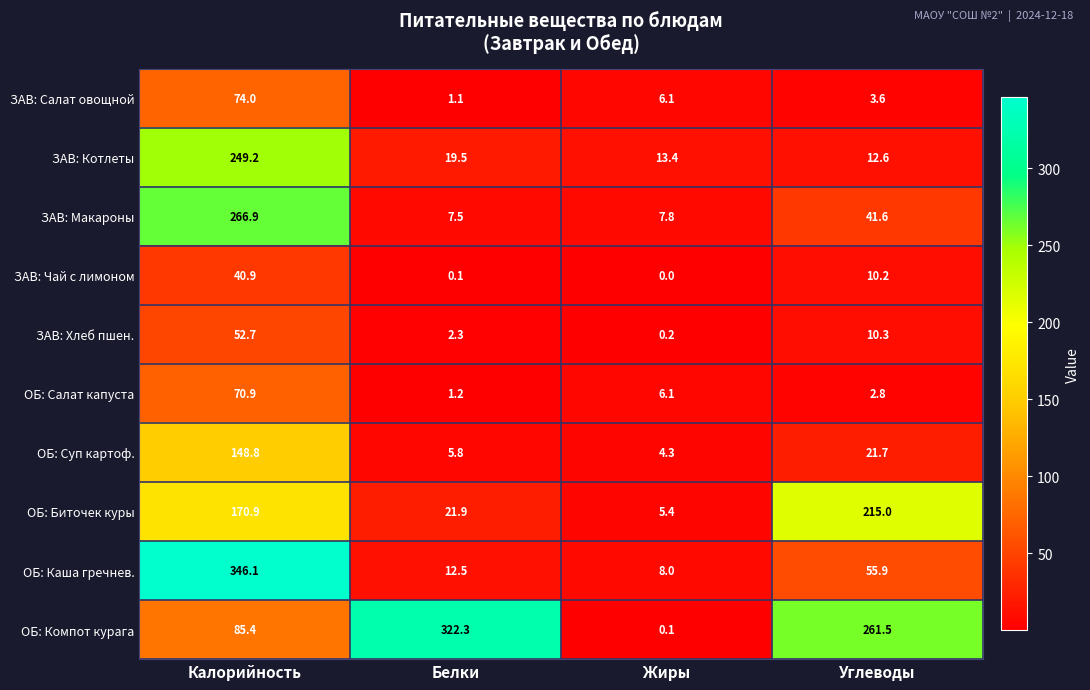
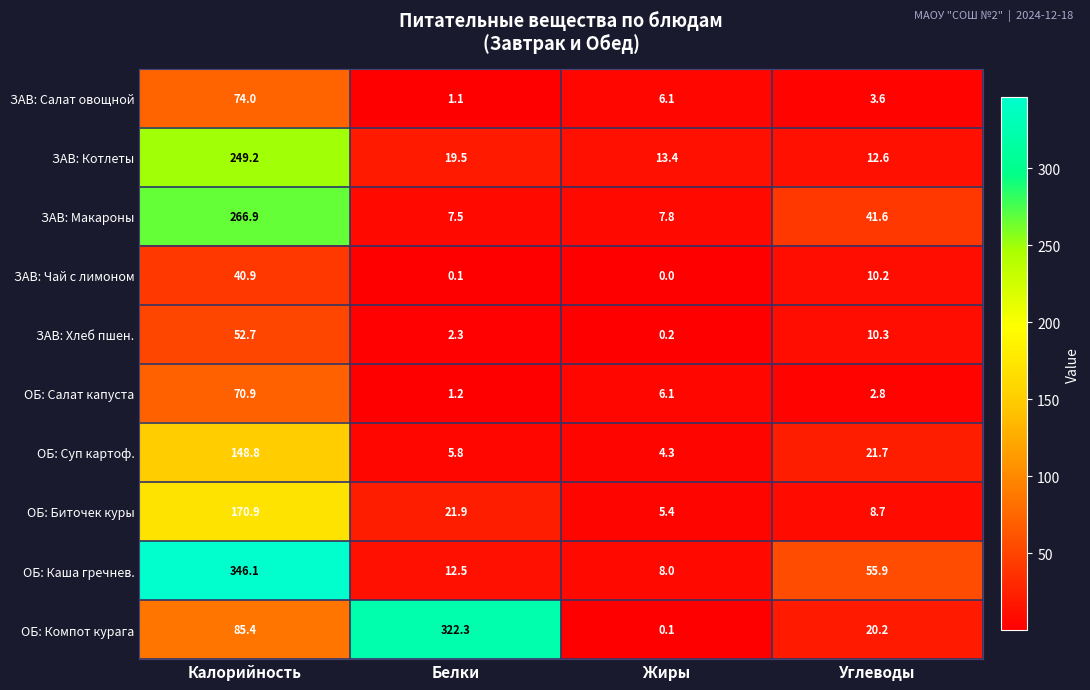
  {
    "ЗАВ: Салат овощной": {
      "Калорийность": 74.0,
      "Белки": 1.1,
      "Жиры": 6.1,
      "Углеводы": 3.6
    },
    "ЗАВ: Котлеты": {
      "Калорийность": 249.2,
      "Белки": 19.5,
      "Жиры": 13.4,
      "Углеводы": 12.6
    },
    "ЗАВ: Макароны": {
      "Калорийность": 266.9,
      "Белки": 7.5,
      "Жиры": 7.8,
      "Углеводы": 41.6
    },
    "ЗАВ: Чай с лимоном": {
      "Калорийность": 40.9,
      "Белки": 0.1,
      "Жиры": 0.0,
      "Углеводы": 10.2
    },
    "ЗАВ: Хлеб пшен.": {
      "Калорийность": 52.7,
      "Белки": 2.3,
      "Жиры": 0.2,
      "Углеводы": 10.3
    },
    "ОБ: Салат капуста": {
      "Калорийность": 70.9,
      "Белки": 1.2,
      "Жиры": 6.1,
      "Углеводы": 2.8
    },
    "ОБ: Суп картоф.": {
      "Калорийность": 148.8,
      "Белки": 5.8,
      "Жиры": 4.3,
      "Углеводы": 21.7
    },
    "ОБ: Биточек куры": {
      "Калорийность": 170.9,
      "Белки": 21.9,
      "Жиры": 5.4,
-     "Углеводы": 215.0
+     "Углеводы": 8.7
    },
    "ОБ: Каша гречнев.": {
      "Калорийность": 346.1,
      "Белки": 12.5,
      "Жиры": 8.0,
      "Углеводы": 55.9
    },
    "ОБ: Компот курага": {
      "Калорийность": 85.4,
      "Белки": 322.3,
      "Жиры": 0.1,
-     "Углеводы": 261.5
+     "Углеводы": 20.2
    }
  }
